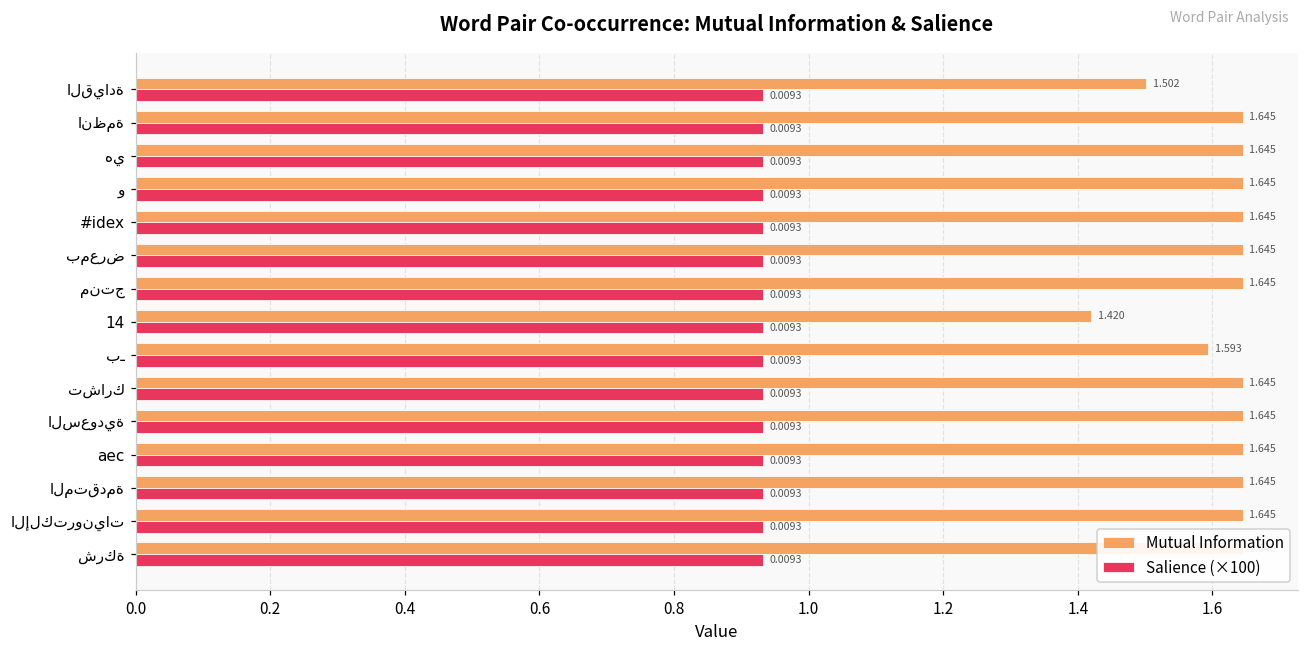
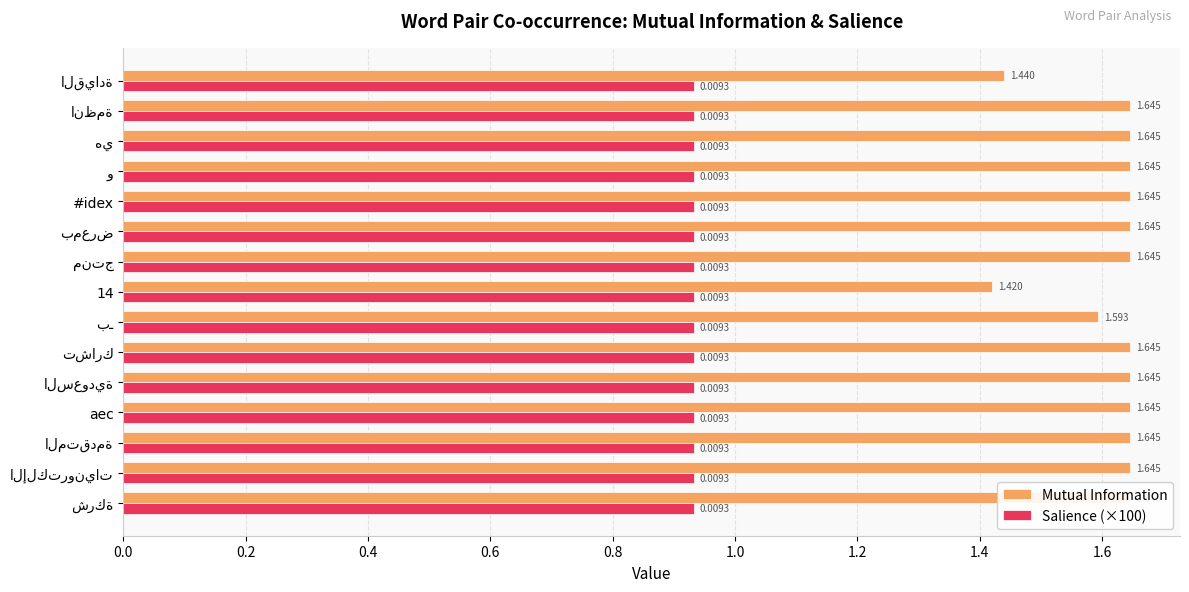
  {
    "Mutual Information": {
-     "القيادة": 1.502,
+     "القيادة": 1.440,
      "انظمة": 1.645,
      "هي": 1.645,
      "و": 1.645,
      "#idex": 1.645,
      "بمعرض": 1.645,
      "منتج": 1.645,
      "14": 1.420,
      "بـ": 1.593,
      "تشارك": 1.645,
      "السعودية": 1.645,
      "aec": 1.645,
      "المتقدمة": 1.645,
      "الإلكترونيات": 1.645
    }
  }
